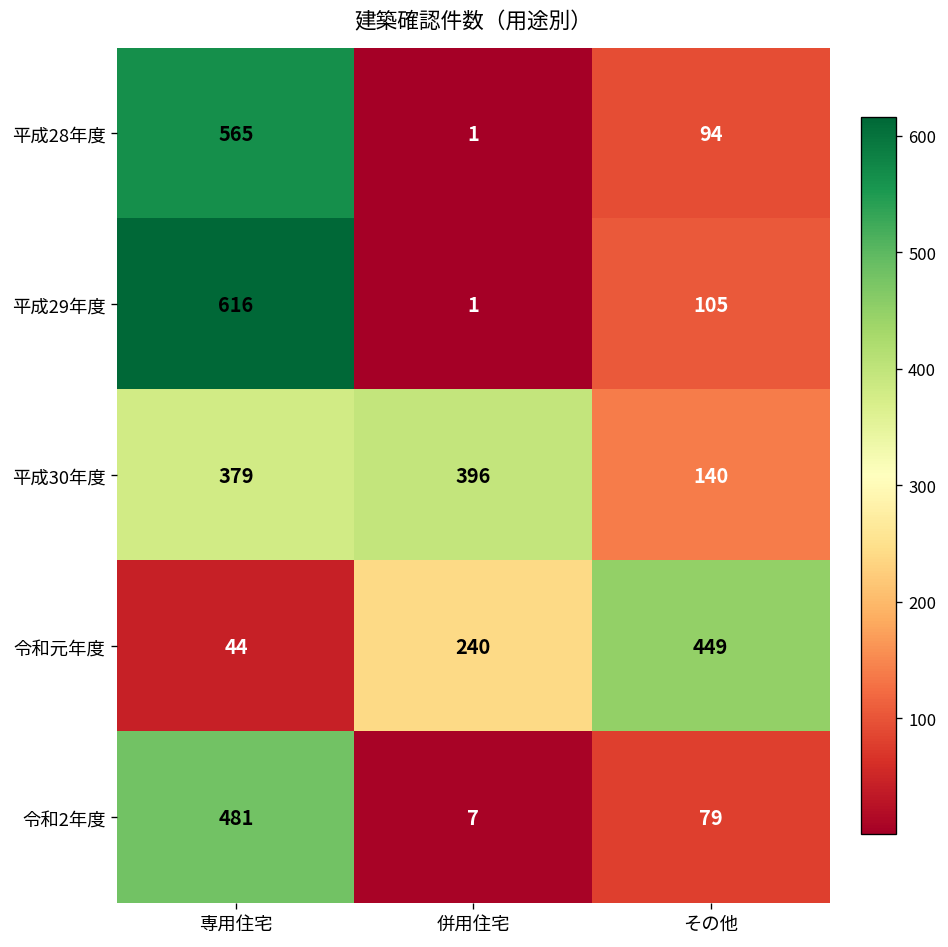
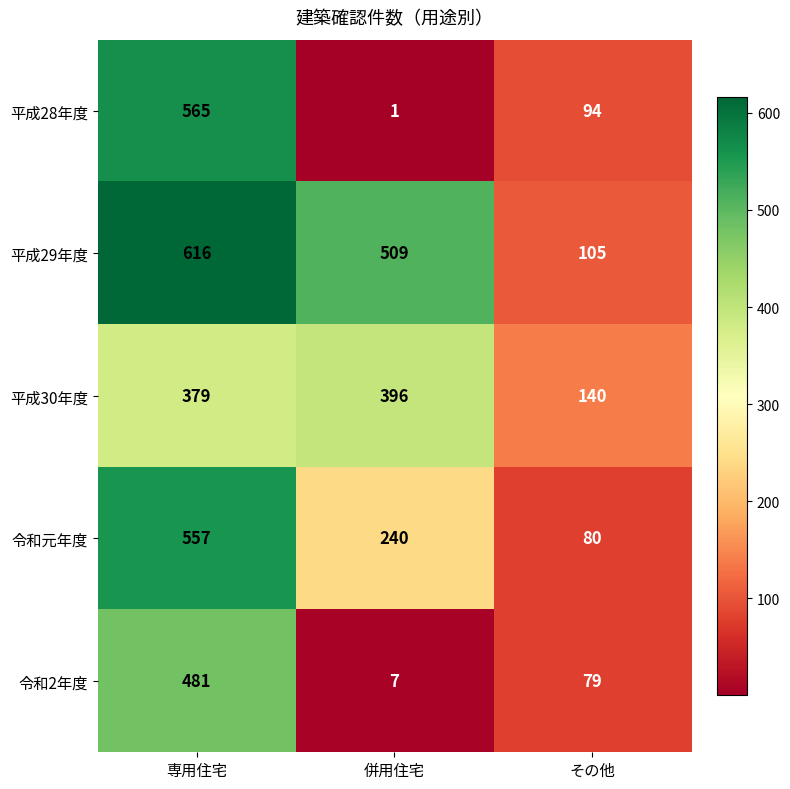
  {
    "平成28年度": {
      "専用住宅": 565,
      "併用住宅": 1,
      "その他": 94
    },
    "平成29年度": {
      "専用住宅": 616,
-     "併用住宅": 1,
+     "併用住宅": 509,
      "その他": 105
    },
    "平成30年度": {
      "専用住宅": 379,
      "併用住宅": 396,
      "その他": 140
    },
    "令和元年度": {
-     "専用住宅": 44,
+     "専用住宅": 557,
      "併用住宅": 240,
-     "その他": 449
+     "その他": 80
    },
    "令和2年度": {
      "専用住宅": 481,
      "併用住宅": 7,
      "その他": 79
    }
  }
